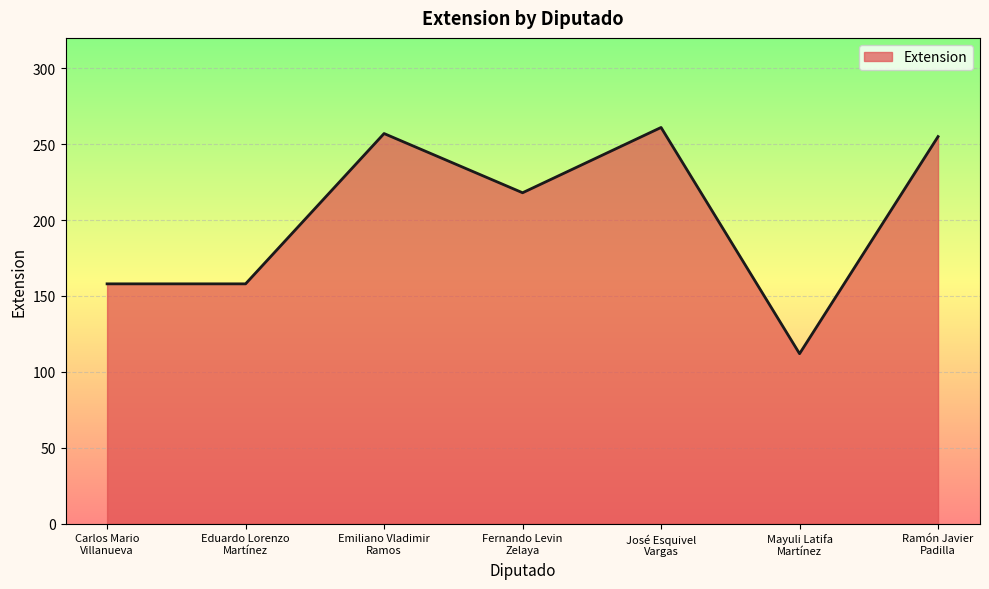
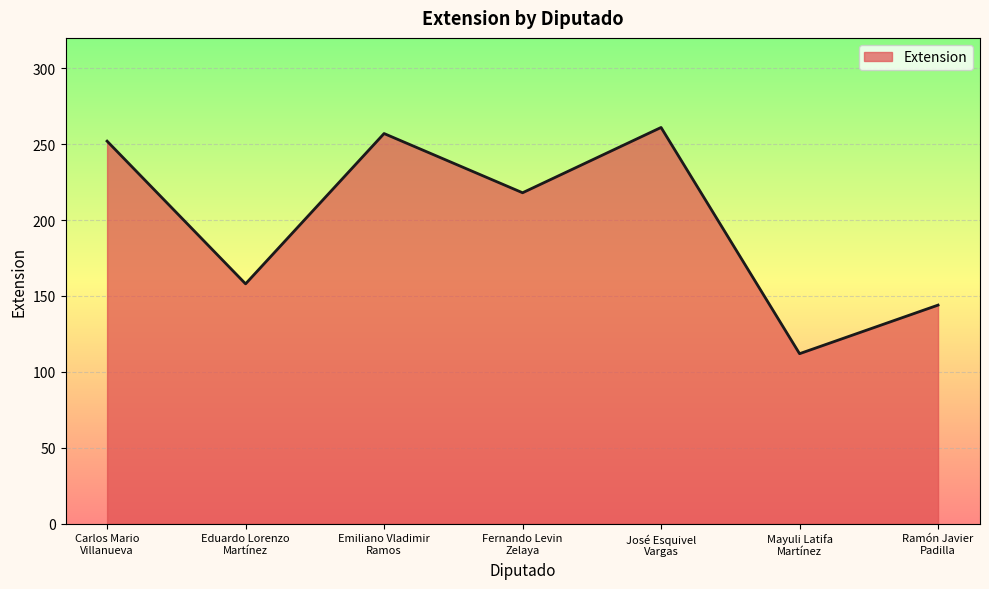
  {
-   "Carlos Mario Villanueva": 158,
+   "Carlos Mario Villanueva": 252,
    "Eduardo Lorenzo Martínez": 158,
    "Emiliano Vladimir Ramos": 257,
    "Fernando Levin Zelaya": 218,
    "José Esquivel Vargas": 261,
    "Mayuli Latifa Martínez": 112,
-   "Ramón Javier Padilla": 255
+   "Ramón Javier Padilla": 144
  }
